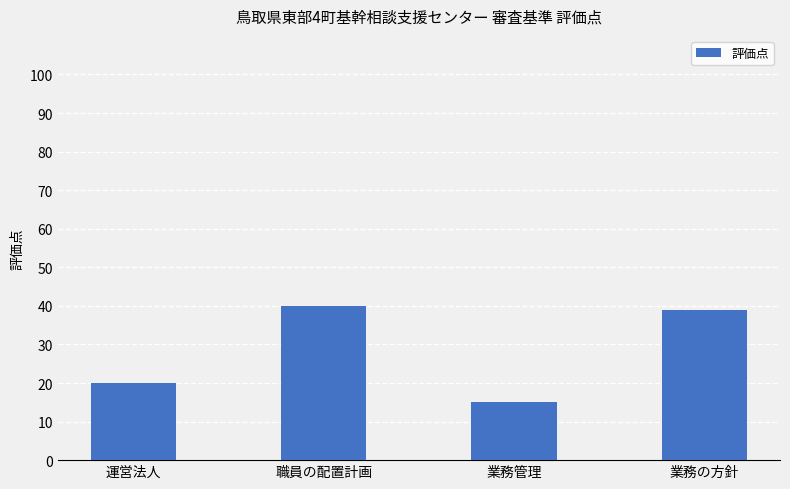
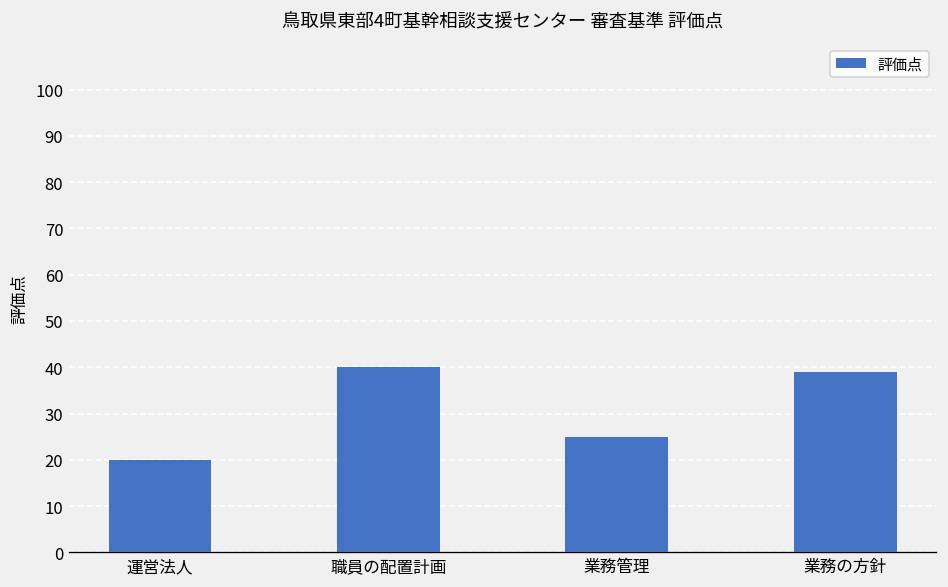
  {
    "運営法人": 20,
    "職員の配置計画": 40,
-   "業務管理": 15,
+   "業務管理": 25,
    "業務の方針": 39
  }
